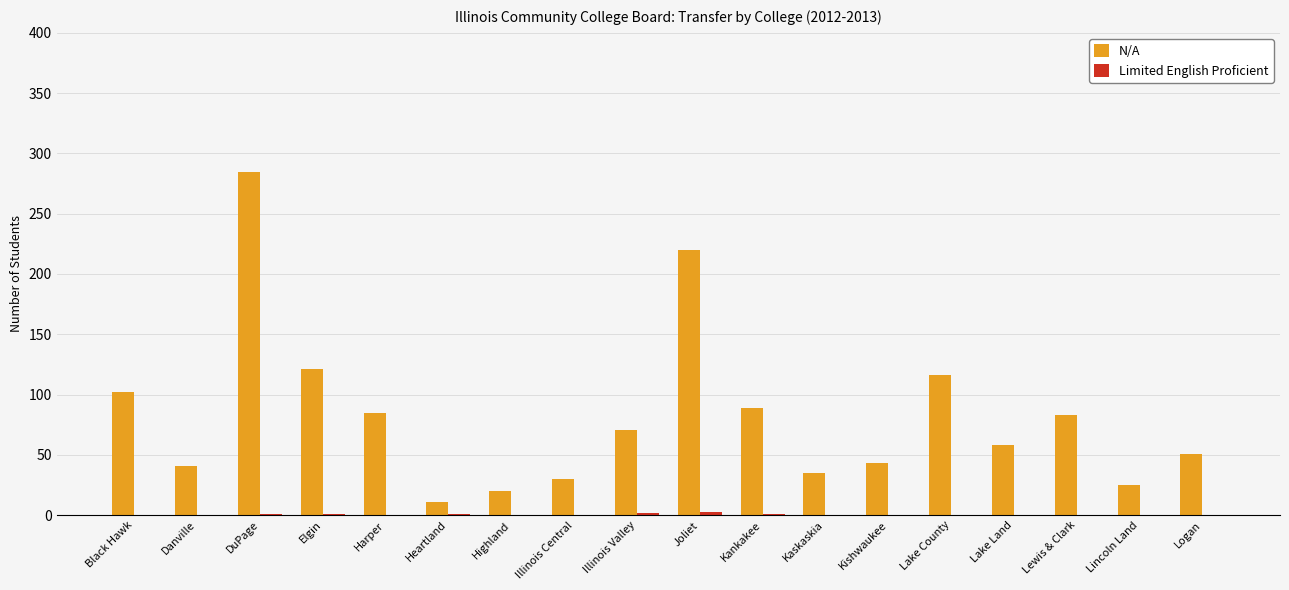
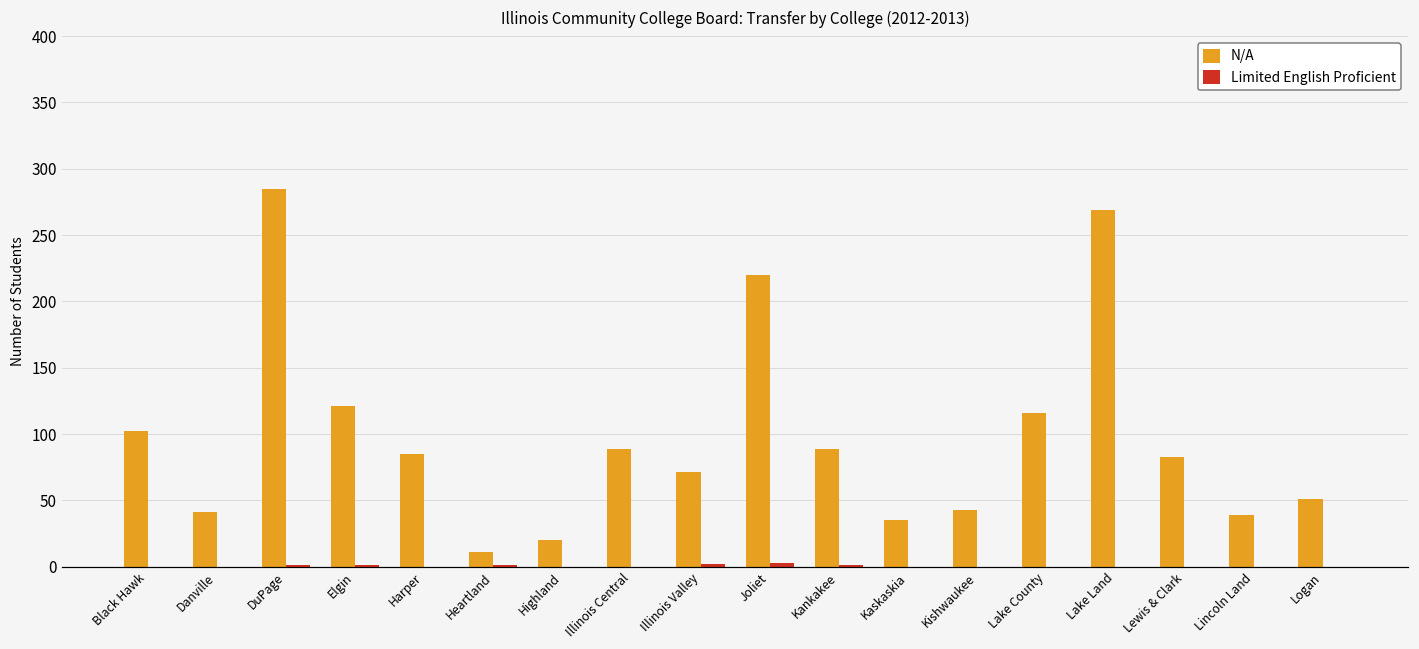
  {
    "N/A": {
      "Black Hawk": 102,
      "Danville": 41,
      "DuPage": 285,
      "Elgin": 121,
      "Harper": 85,
      "Heartland": 11,
      "Highland": 20,
-     "Illinois Central": 30,
+     "Illinois Central": 89,
      "Illinois Valley": 71,
      "Joliet": 220,
      "Kankakee": 89,
      "Kaskaskia": 35,
      "Kishwaukee": 43,
      "Lake County": 116,
-     "Lake Land": 58,
+     "Lake Land": 269,
      "Lewis & Clark": 83,
-     "Lincoln Land": 25,
+     "Lincoln Land": 39,
      "Logan": 51
    },
    "Limited English Proficient": {
      "Black Hawk": 0,
      "Danville": 0,
      "Harper": 0,
      "Highland": 0,
      "Illinois Central": 0,
      "Joliet": 3,
      "Kaskaskia": 0,
      "Kishwaukee": 0,
      "Lake County": 0,
      "Lake Land": 0,
      "Lewis & Clark": 0,
      "Lincoln Land": 0,
      "Logan": 0
    }
  }
